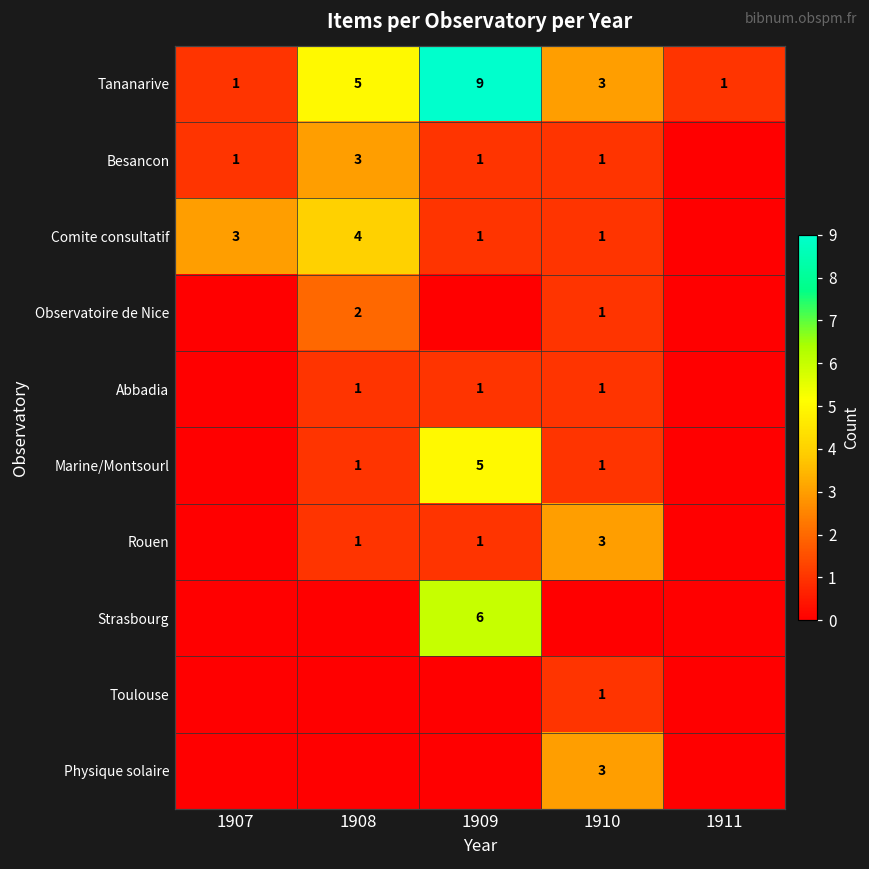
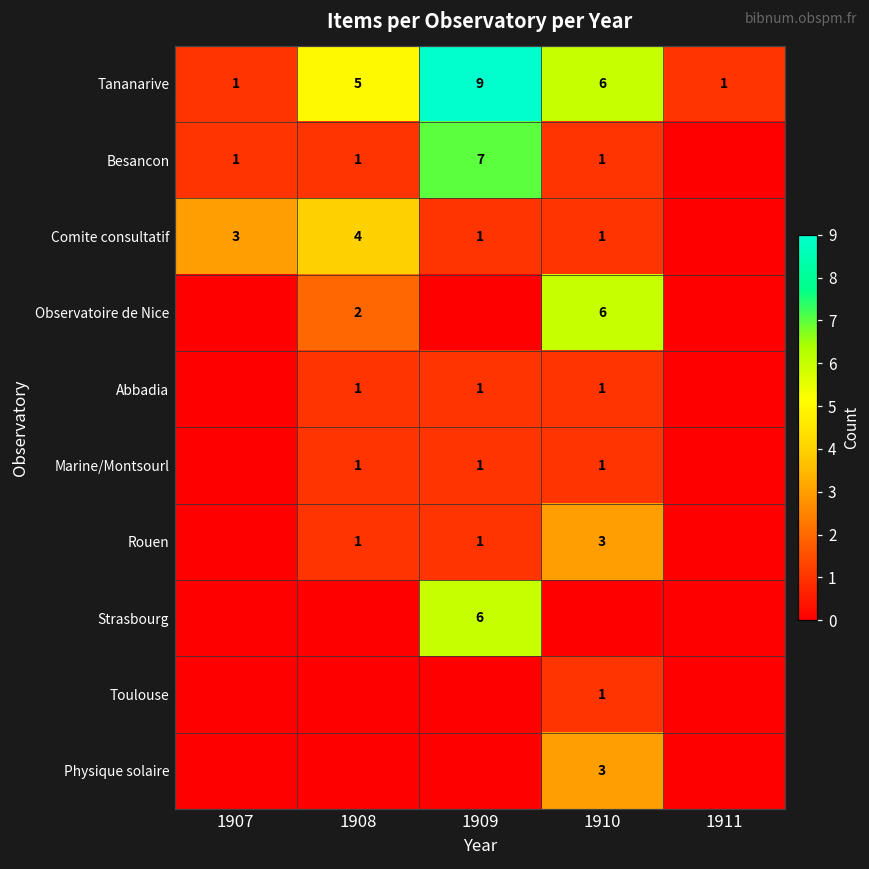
  {
    "Tananarive": {
      "1907": 1,
      "1908": 5,
      "1909": 9,
-     "1910": 3,
+     "1910": 6,
      "1911": 1
    },
    "Besancon": {
      "1907": 1,
-     "1908": 3,
-     "1909": 1,
+     "1908": 1,
+     "1909": 7,
      "1910": 1
    },
    "Comite consultatif": {
      "1907": 3,
      "1908": 4,
      "1909": 1,
      "1910": 1
    },
    "Observatoire de Nice": {
      "1908": 2,
-     "1910": 1
+     "1910": 6
    },
    "Abbadia": {
      "1908": 1,
      "1909": 1,
      "1910": 1
    },
    "Marine/Montsourl": {
      "1908": 1,
-     "1909": 5,
+     "1909": 1,
      "1910": 1
    },
    "Rouen": {
      "1908": 1,
      "1909": 1,
      "1910": 3
    },
    "Strasbourg": {
      "1909": 6
    },
    "Toulouse": {
      "1910": 1
    },
    "Physique solaire": {
      "1910": 3
    }
  }
